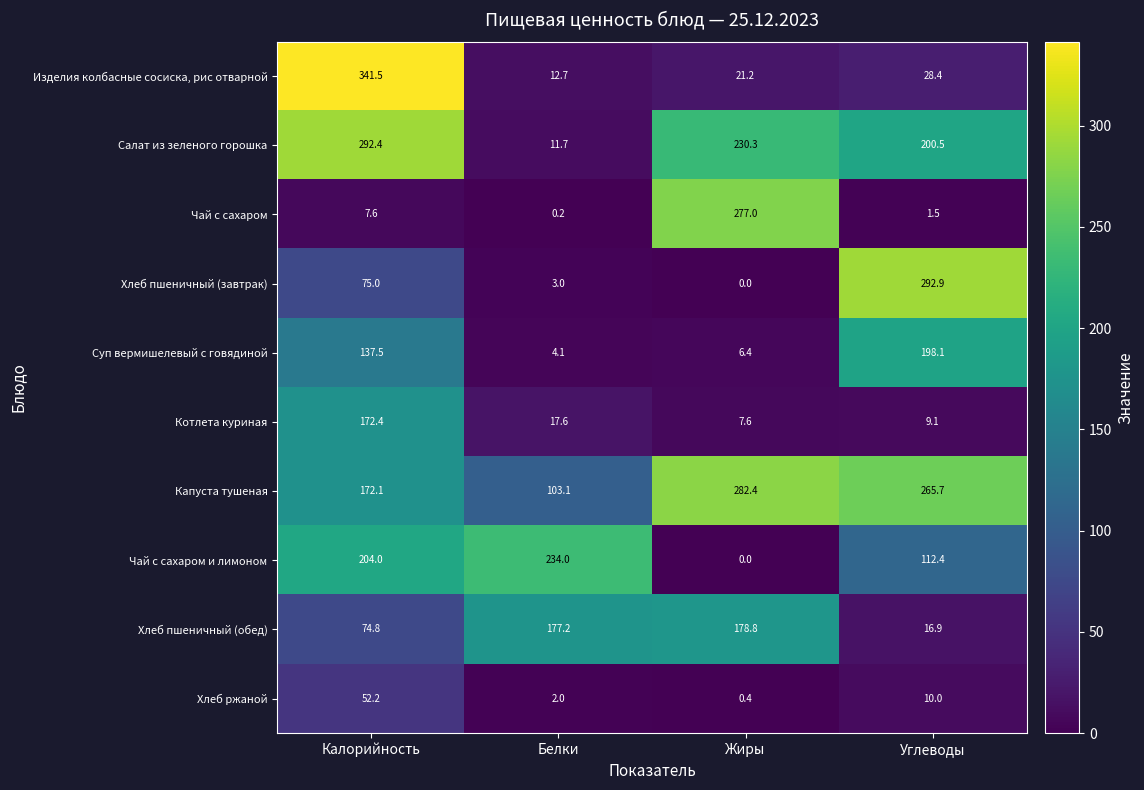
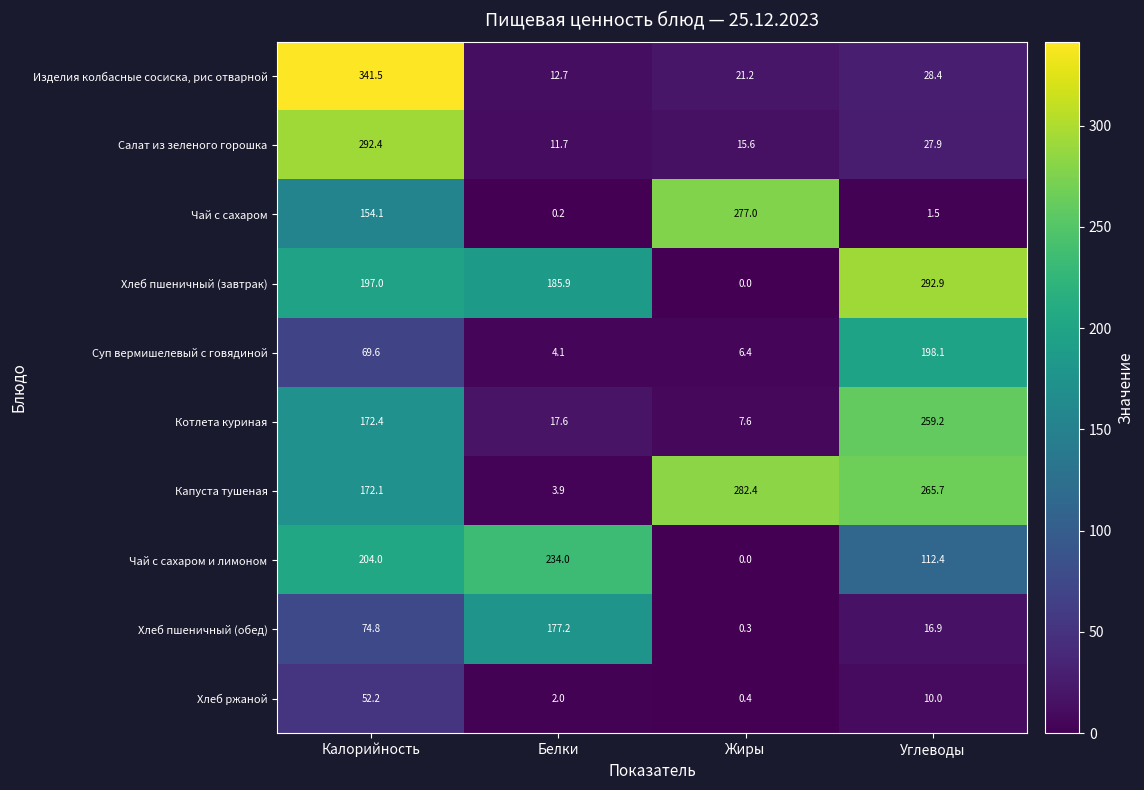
  {
    "Изделия колбасные сосиска, рис отварной": {
      "Калорийность": 341.5,
      "Белки": 12.7,
      "Жиры": 21.2,
      "Углеводы": 28.4
    },
    "Салат из зеленого горошка": {
      "Калорийность": 292.4,
      "Белки": 11.7,
-     "Жиры": 230.3,
-     "Углеводы": 200.5
+     "Жиры": 15.6,
+     "Углеводы": 27.9
    },
    "Чай с сахаром": {
-     "Калорийность": 7.6,
+     "Калорийность": 154.1,
      "Белки": 0.2,
      "Жиры": 277.0,
      "Углеводы": 1.5
    },
    "Хлеб пшеничный (завтрак)": {
-     "Калорийность": 75.0,
-     "Белки": 3.0,
+     "Калорийность": 197.0,
+     "Белки": 185.9,
      "Жиры": 0.0,
      "Углеводы": 292.9
    },
    "Суп вермишелевый с говядиной": {
-     "Калорийность": 137.5,
+     "Калорийность": 69.6,
      "Белки": 4.1,
      "Жиры": 6.4,
      "Углеводы": 198.1
    },
    "Котлета куриная": {
      "Калорийность": 172.4,
      "Белки": 17.6,
      "Жиры": 7.6,
-     "Углеводы": 9.1
+     "Углеводы": 259.2
    },
    "Капуста тушеная": {
      "Калорийность": 172.1,
-     "Белки": 103.1,
+     "Белки": 3.9,
      "Жиры": 282.4,
      "Углеводы": 265.7
    },
    "Чай с сахаром и лимоном": {
      "Калорийность": 204.0,
      "Белки": 234.0,
      "Жиры": 0.0,
      "Углеводы": 112.4
    },
    "Хлеб пшеничный (обед)": {
      "Калорийность": 74.8,
      "Белки": 177.2,
-     "Жиры": 178.8,
+     "Жиры": 0.3,
      "Углеводы": 16.9
    },
    "Хлеб ржаной": {
      "Калорийность": 52.2,
      "Белки": 2.0,
      "Жиры": 0.4,
      "Углеводы": 10.0
    }
  }
